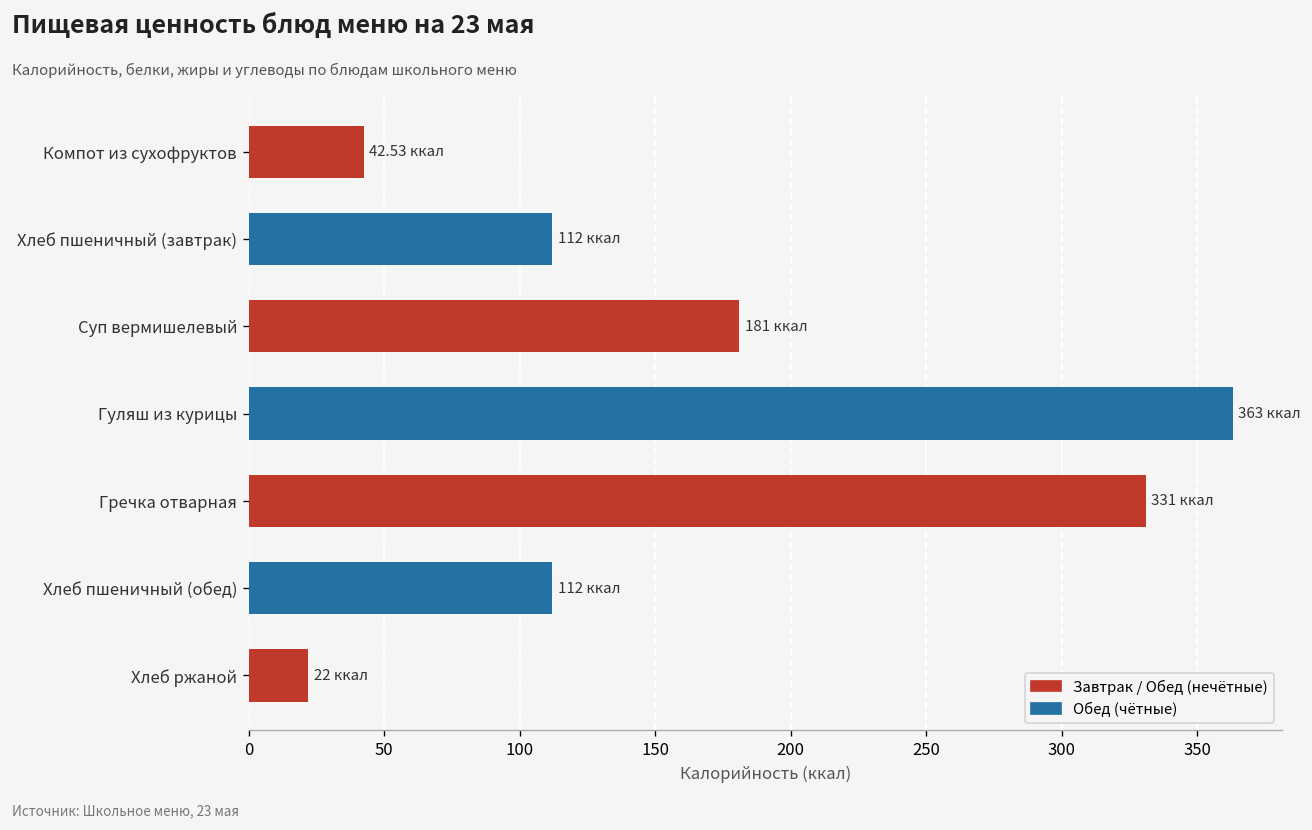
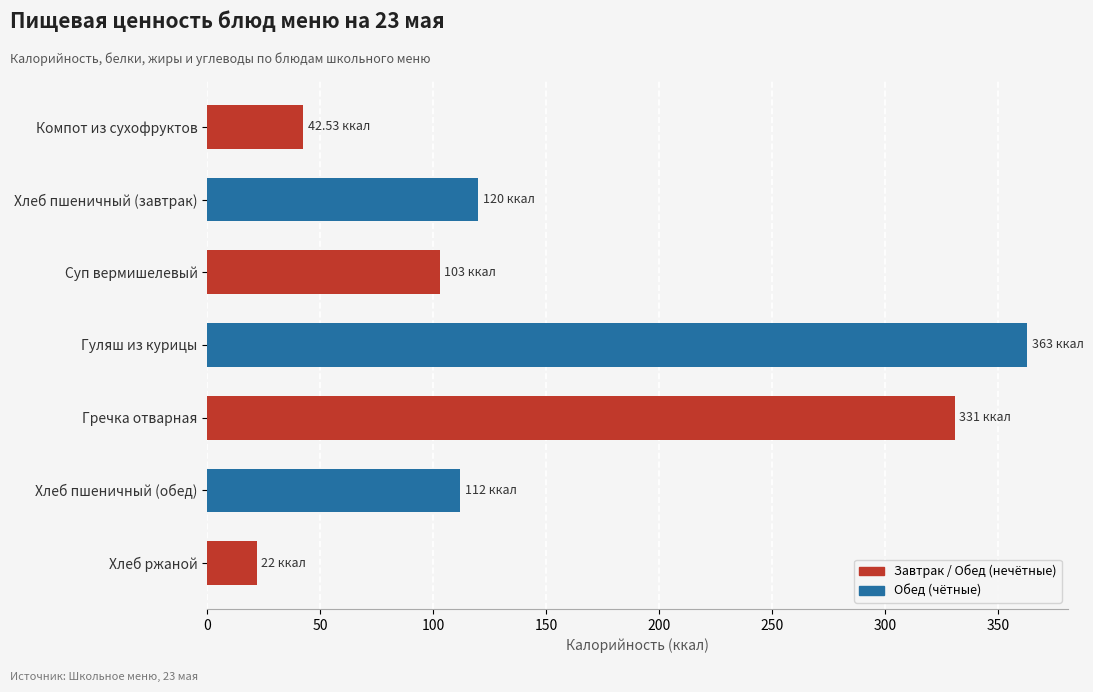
  {
    "Компот из сухофруктов": 42.53,
-   "Хлеб пшеничный (завтрак)": 112,
-   "Суп вермишелевый": 181,
+   "Хлеб пшеничный (завтрак)": 120,
+   "Суп вермишелевый": 103,
    "Гуляш из курицы": 363,
    "Гречка отварная": 331,
    "Хлеб пшеничный (обед)": 112,
    "Хлеб ржаной": 22
  }
